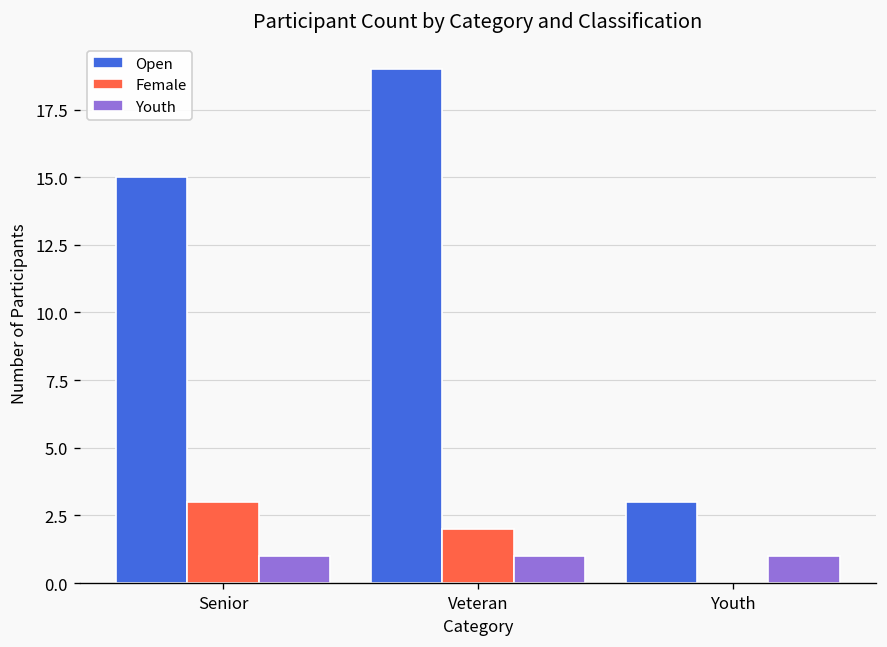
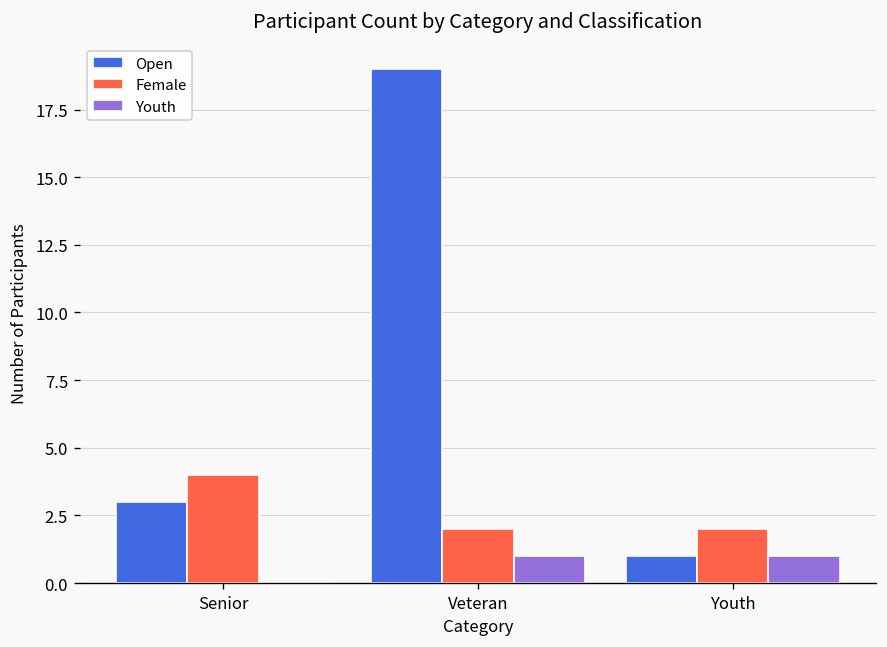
  {
    "Open": {
-     "Senior": 15,
+     "Senior": 3,
      "Veteran": 19,
-     "Youth": 3
+     "Youth": 1
    },
    "Female": {
-     "Senior": 3,
+     "Senior": 4,
      "Veteran": 2,
-     "Youth": 0
+     "Youth": 2
    },
    "Youth": {
-     "Senior": 1,
+     "Senior": 0,
      "Veteran": 1,
      "Youth": 1
    }
  }
